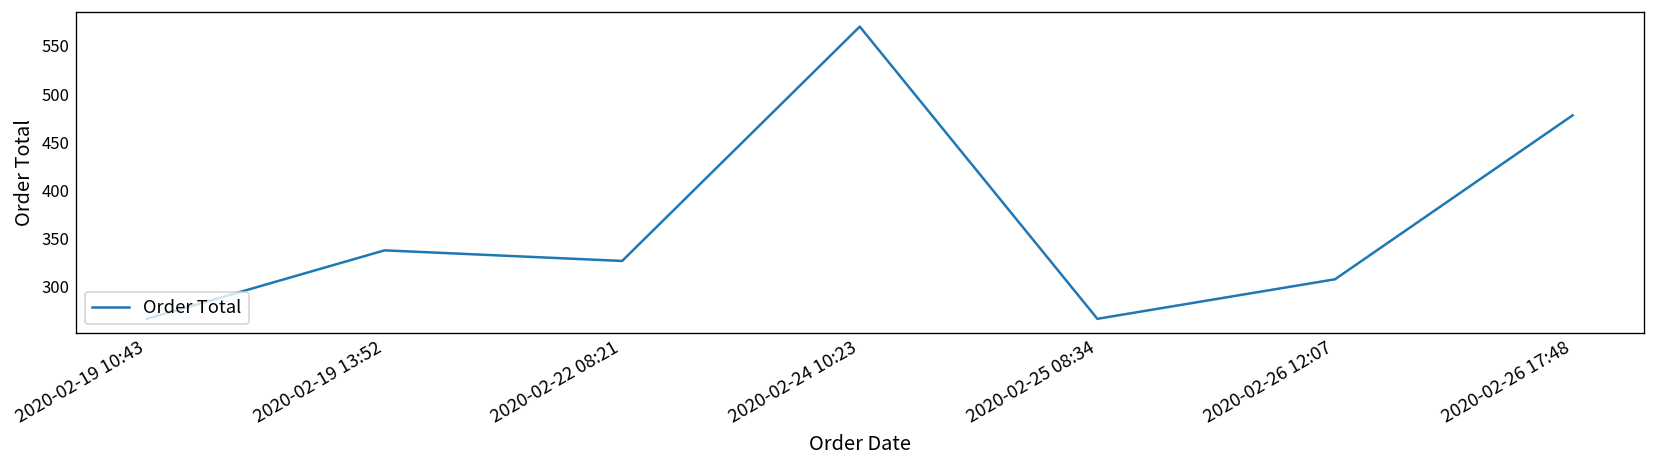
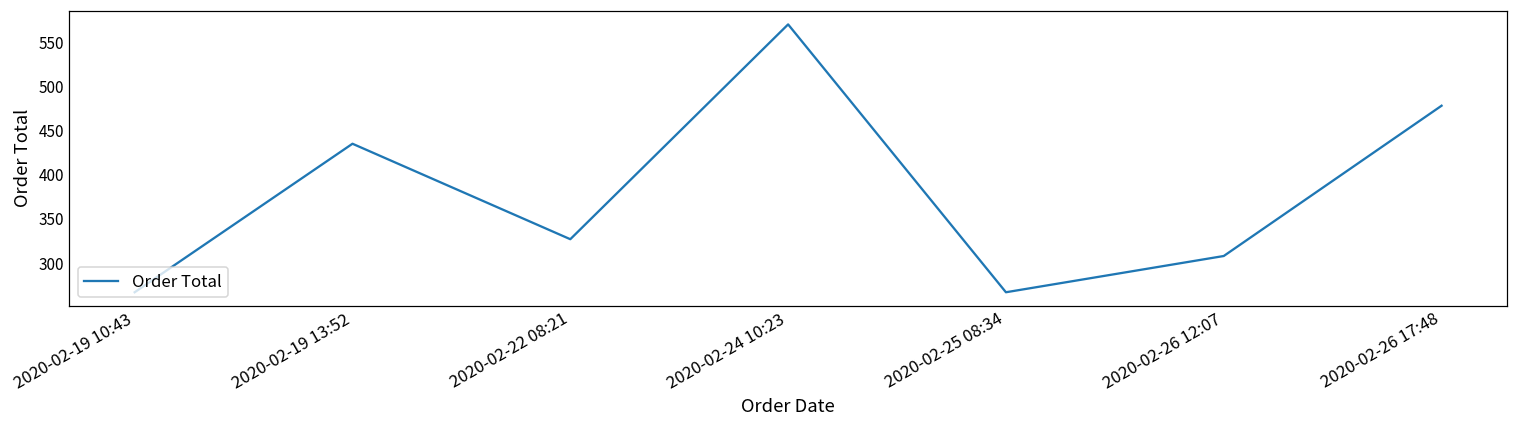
  {
-   "2020-02-19 13:52": 340,
+   "2020-02-19 13:52": 440,
    "2020-02-22 08:21": 330,
    "2020-02-24 10:23": 570,
    "2020-02-25 08:34": 270,
    "2020-02-26 12:07": 310,
    "2020-02-26 17:48": 480
  }
